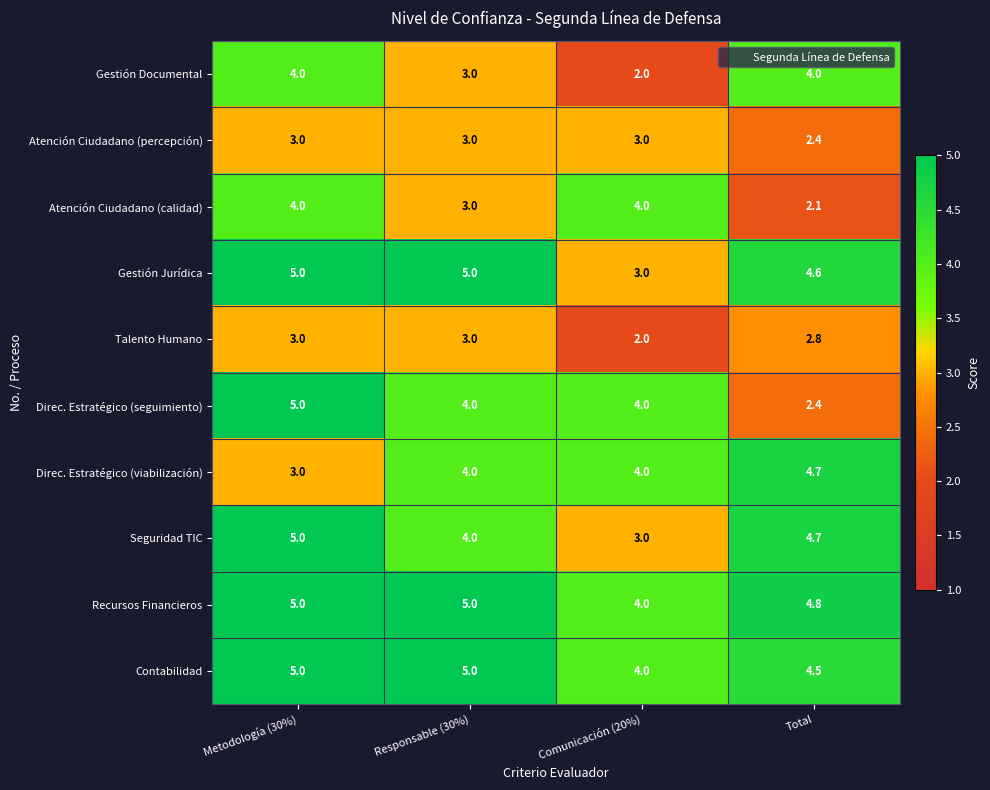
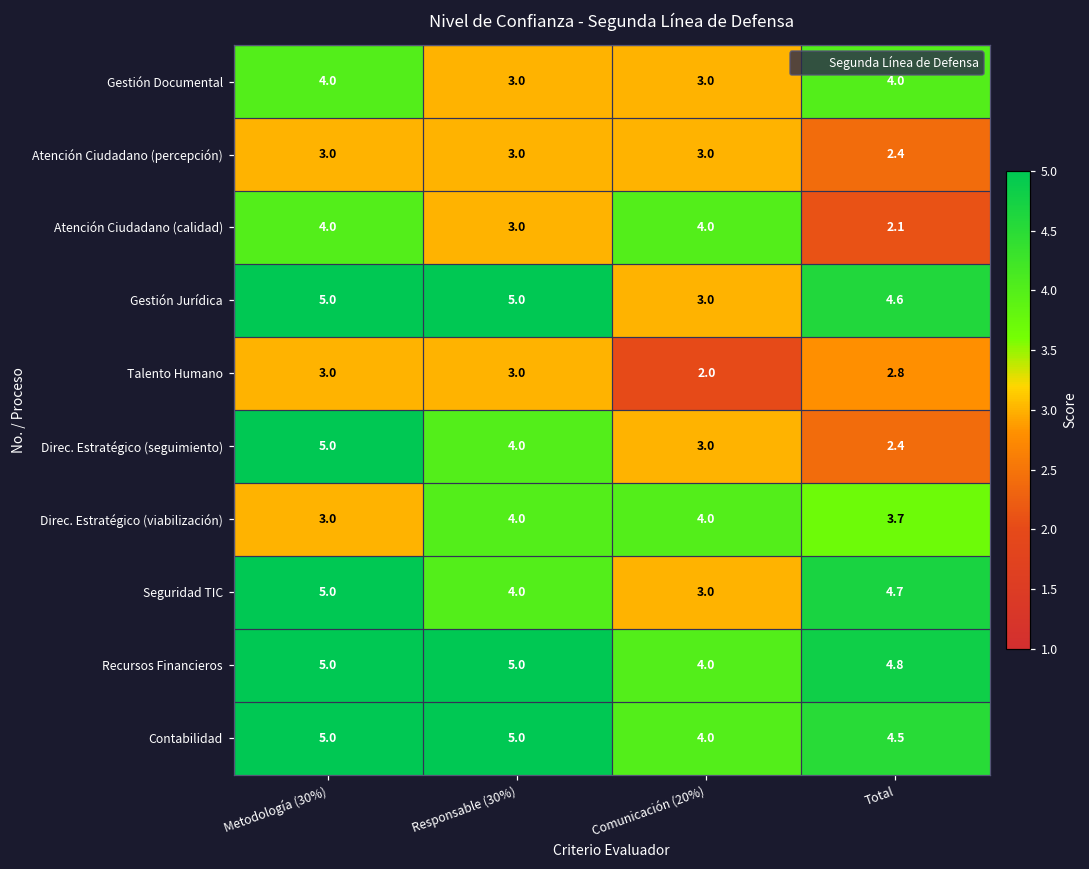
  {
    "Gestión Documental": {
      "Metodología (30%)": 4.0,
      "Responsable (30%)": 3.0,
-     "Comunicación (20%)": 2.0,
+     "Comunicación (20%)": 3.0,
      "Total": 4.0
    },
    "Atención Ciudadano (percepción)": {
      "Metodología (30%)": 3.0,
      "Responsable (30%)": 3.0,
      "Comunicación (20%)": 3.0,
      "Total": 2.4
    },
    "Atención Ciudadano (calidad)": {
      "Metodología (30%)": 4.0,
      "Responsable (30%)": 3.0,
      "Comunicación (20%)": 4.0,
      "Total": 2.1
    },
    "Gestión Jurídica": {
      "Metodología (30%)": 5.0,
      "Responsable (30%)": 5.0,
      "Comunicación (20%)": 3.0,
      "Total": 4.6
    },
    "Talento Humano": {
      "Metodología (30%)": 3.0,
      "Responsable (30%)": 3.0,
      "Comunicación (20%)": 2.0,
      "Total": 2.8
    },
    "Direc. Estratégico (seguimiento)": {
      "Metodología (30%)": 5.0,
      "Responsable (30%)": 4.0,
-     "Comunicación (20%)": 4.0,
+     "Comunicación (20%)": 3.0,
      "Total": 2.4
    },
    "Direc. Estratégico (viabilización)": {
      "Metodología (30%)": 3.0,
      "Responsable (30%)": 4.0,
      "Comunicación (20%)": 4.0,
-     "Total": 4.7
+     "Total": 3.7
    },
    "Seguridad TIC": {
      "Metodología (30%)": 5.0,
      "Responsable (30%)": 4.0,
      "Comunicación (20%)": 3.0,
      "Total": 4.7
    },
    "Recursos Financieros": {
      "Metodología (30%)": 5.0,
      "Responsable (30%)": 5.0,
      "Comunicación (20%)": 4.0,
      "Total": 4.8
    },
    "Contabilidad": {
      "Metodología (30%)": 5.0,
      "Responsable (30%)": 5.0,
      "Comunicación (20%)": 4.0,
      "Total": 4.5
    }
  }
